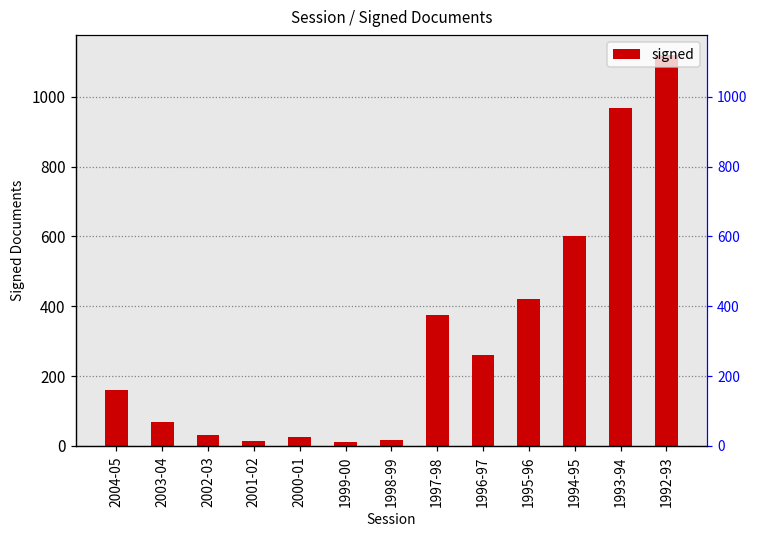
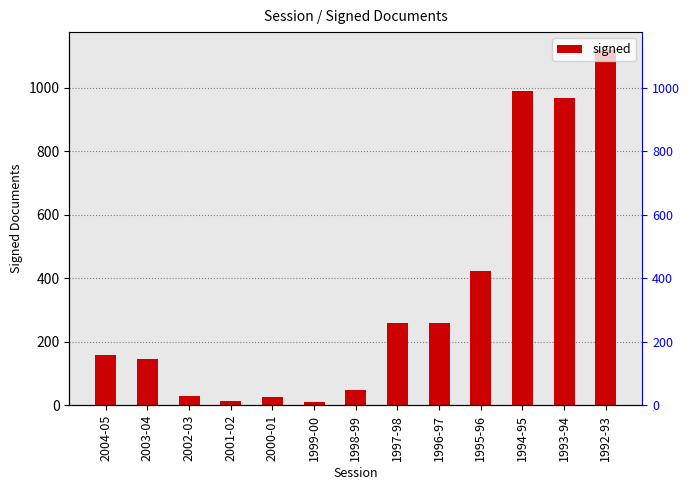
  {
    "2004-05": 160,
-   "2003-04": 70,
+   "2003-04": 150,
    "2002-03": 30,
    "2001-02": 20,
    "2000-01": 30,
    "1999-00": 10,
-   "1998-99": 20,
-   "1997-98": 380,
+   "1998-99": 50,
+   "1997-98": 260,
    "1996-97": 260,
    "1995-96": 420,
-   "1994-95": 600,
+   "1994-95": 990,
    "1993-94": 970
  }
